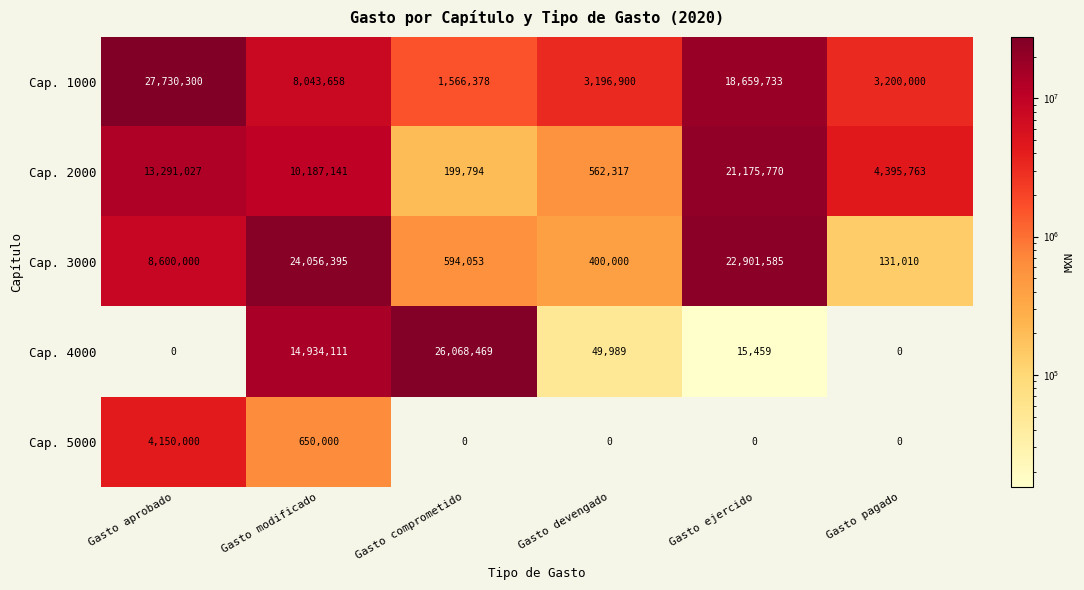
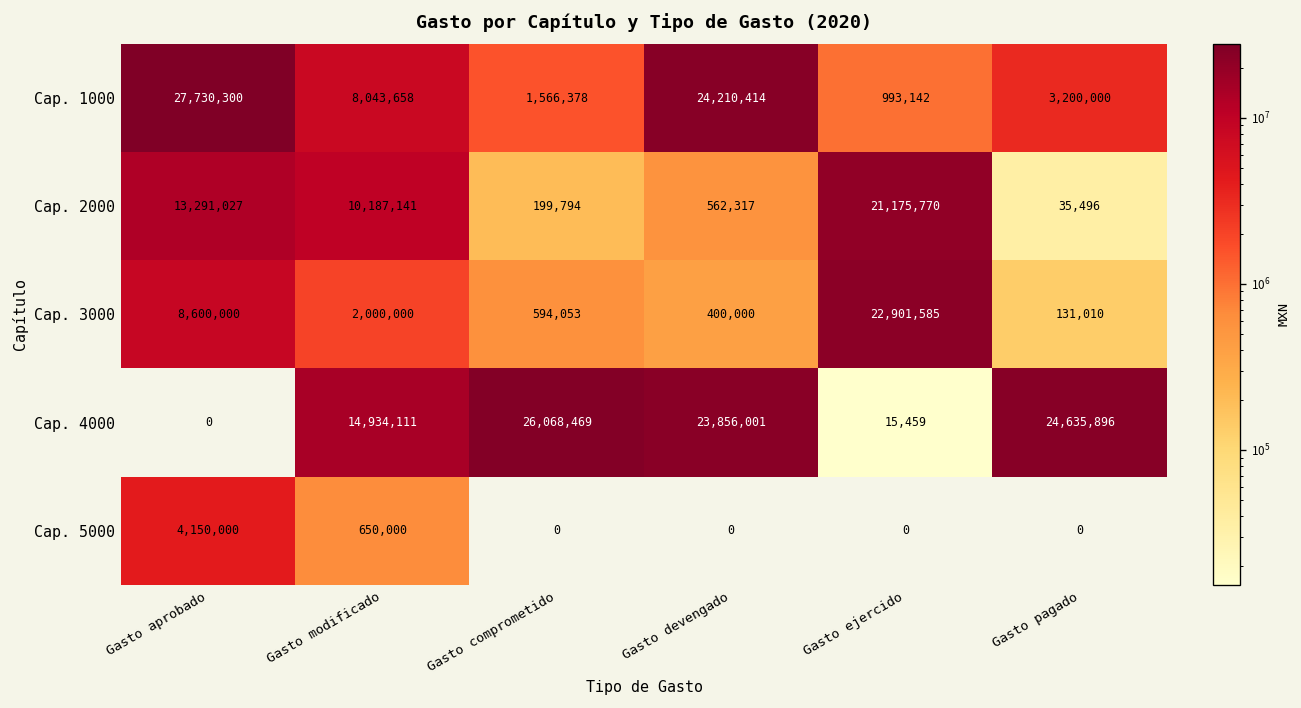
  {
    "Cap. 1000": {
      "Gasto aprobado": "27,730,300",
      "Gasto modificado": "8,043,658",
      "Gasto comprometido": "1,566,378",
-     "Gasto devengado": "3,196,900",
-     "Gasto ejercido": "18,659,733",
+     "Gasto devengado": "24,210,414",
+     "Gasto ejercido": "993,142",
      "Gasto pagado": "3,200,000"
    },
    "Cap. 2000": {
      "Gasto aprobado": "13,291,027",
      "Gasto modificado": "10,187,141",
      "Gasto comprometido": "199,794",
      "Gasto devengado": "562,317",
      "Gasto ejercido": "21,175,770",
-     "Gasto pagado": "4,395,763"
+     "Gasto pagado": "35,496"
    },
    "Cap. 3000": {
      "Gasto aprobado": "8,600,000",
-     "Gasto modificado": "24,056,395",
+     "Gasto modificado": "2,000,000",
      "Gasto comprometido": "594,053",
      "Gasto devengado": "400,000",
      "Gasto ejercido": "22,901,585",
      "Gasto pagado": "131,010"
    },
    "Cap. 4000": {
      "Gasto aprobado": "0",
      "Gasto modificado": "14,934,111",
      "Gasto comprometido": "26,068,469",
-     "Gasto devengado": "49,989",
+     "Gasto devengado": "23,856,001",
      "Gasto ejercido": "15,459",
-     "Gasto pagado": "0"
+     "Gasto pagado": "24,635,896"
    },
    "Cap. 5000": {
      "Gasto aprobado": "4,150,000",
      "Gasto modificado": "650,000",
      "Gasto comprometido": "0",
      "Gasto devengado": "0",
      "Gasto ejercido": "0",
      "Gasto pagado": "0"
    }
  }
